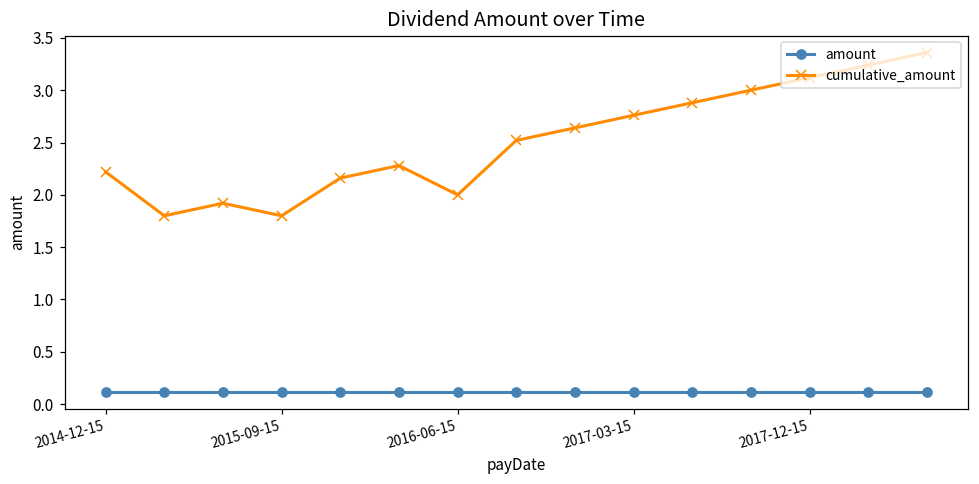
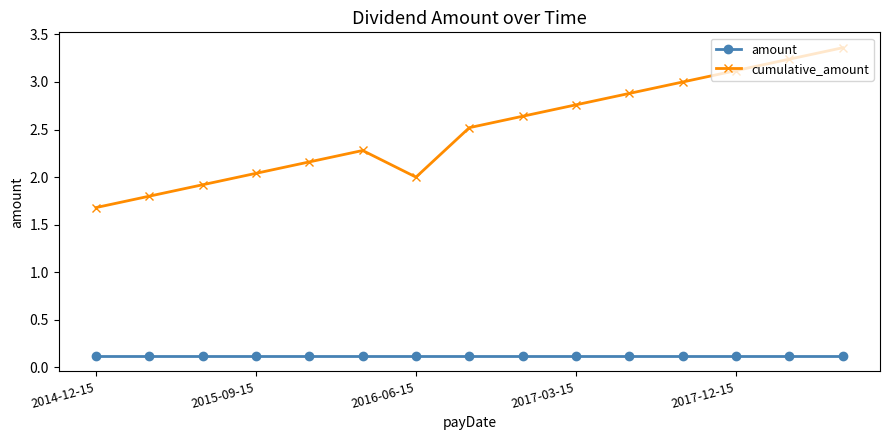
  {
    "amount": {
      "2014-12-15": 0.1,
      "2015-09-15": 0.1,
      "2016-06-15": 0.1,
      "2017-03-15": 0.1,
      "2017-12-15": 0.1
    },
    "cumulative_amount": {
-     "2014-12-15": 2.2,
-     "2015-09-15": 1.8,
+     "2014-12-15": 1.7,
+     "2015-09-15": 2.0,
      "2016-06-15": 2.0,
      "2017-03-15": 2.8
    }
  }
